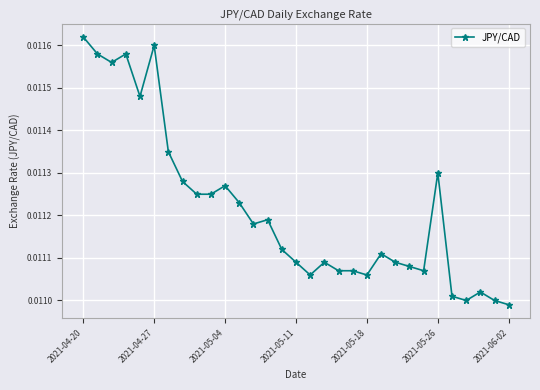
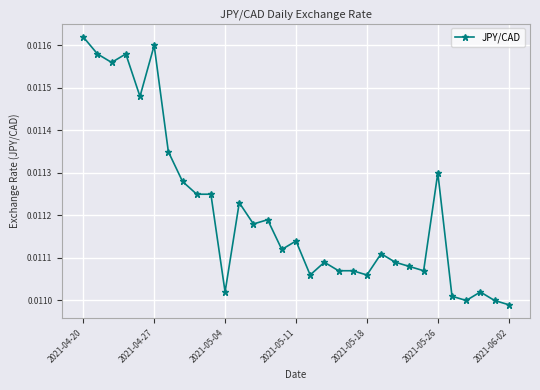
  {
    "2021-04-20": 0.01162,
    "2021-04-27": 0.01160,
-   "2021-05-04": 0.01127,
-   "2021-05-11": 0.01109,
+   "2021-05-04": 0.01102,
+   "2021-05-11": 0.01114,
    "2021-05-18": 0.01106,
    "2021-05-26": 0.01130,
    "2021-06-02": 0.01099
  }
